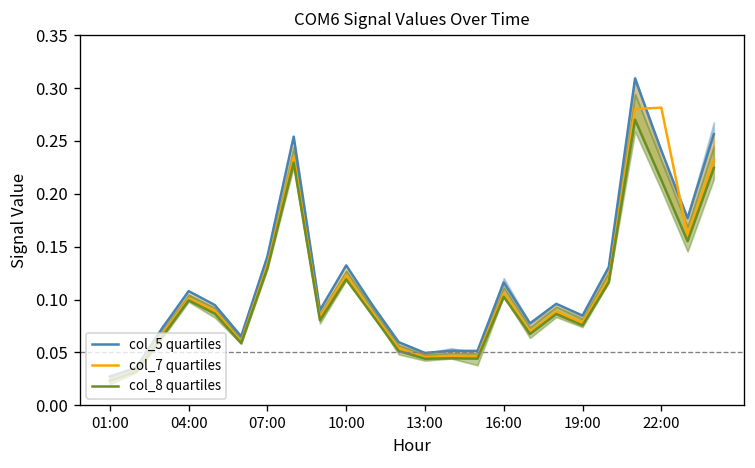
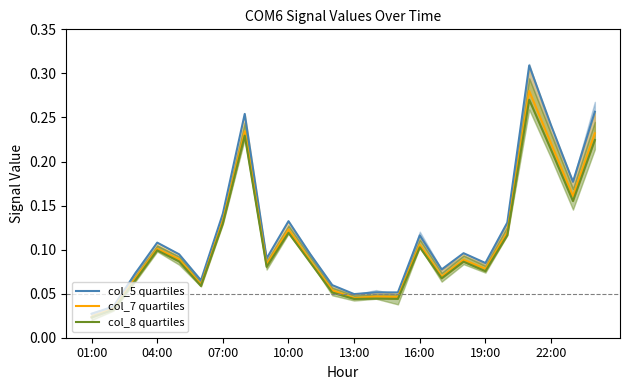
  {
    "col_7 quartiles": {
      "10:00": 0.12,
      "16:00": 0.11,
-     "22:00": 0.28
+     "22:00": 0.22
    }
  }
